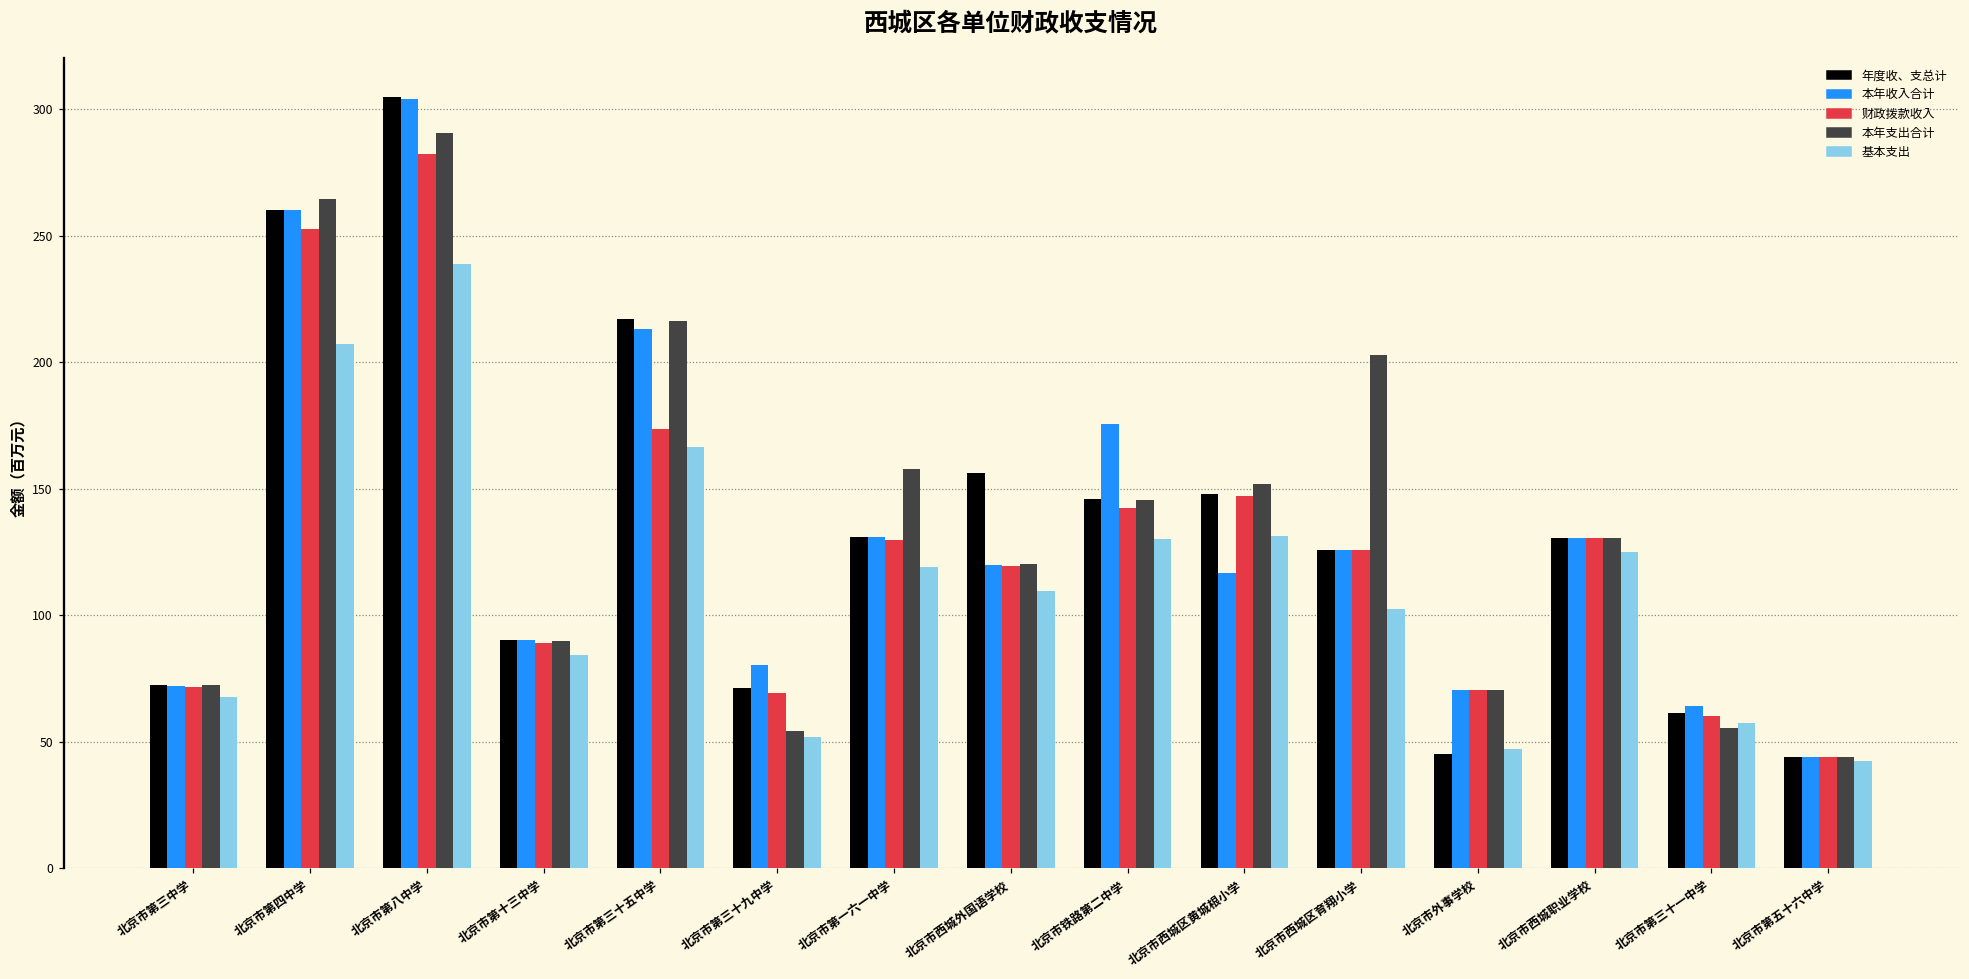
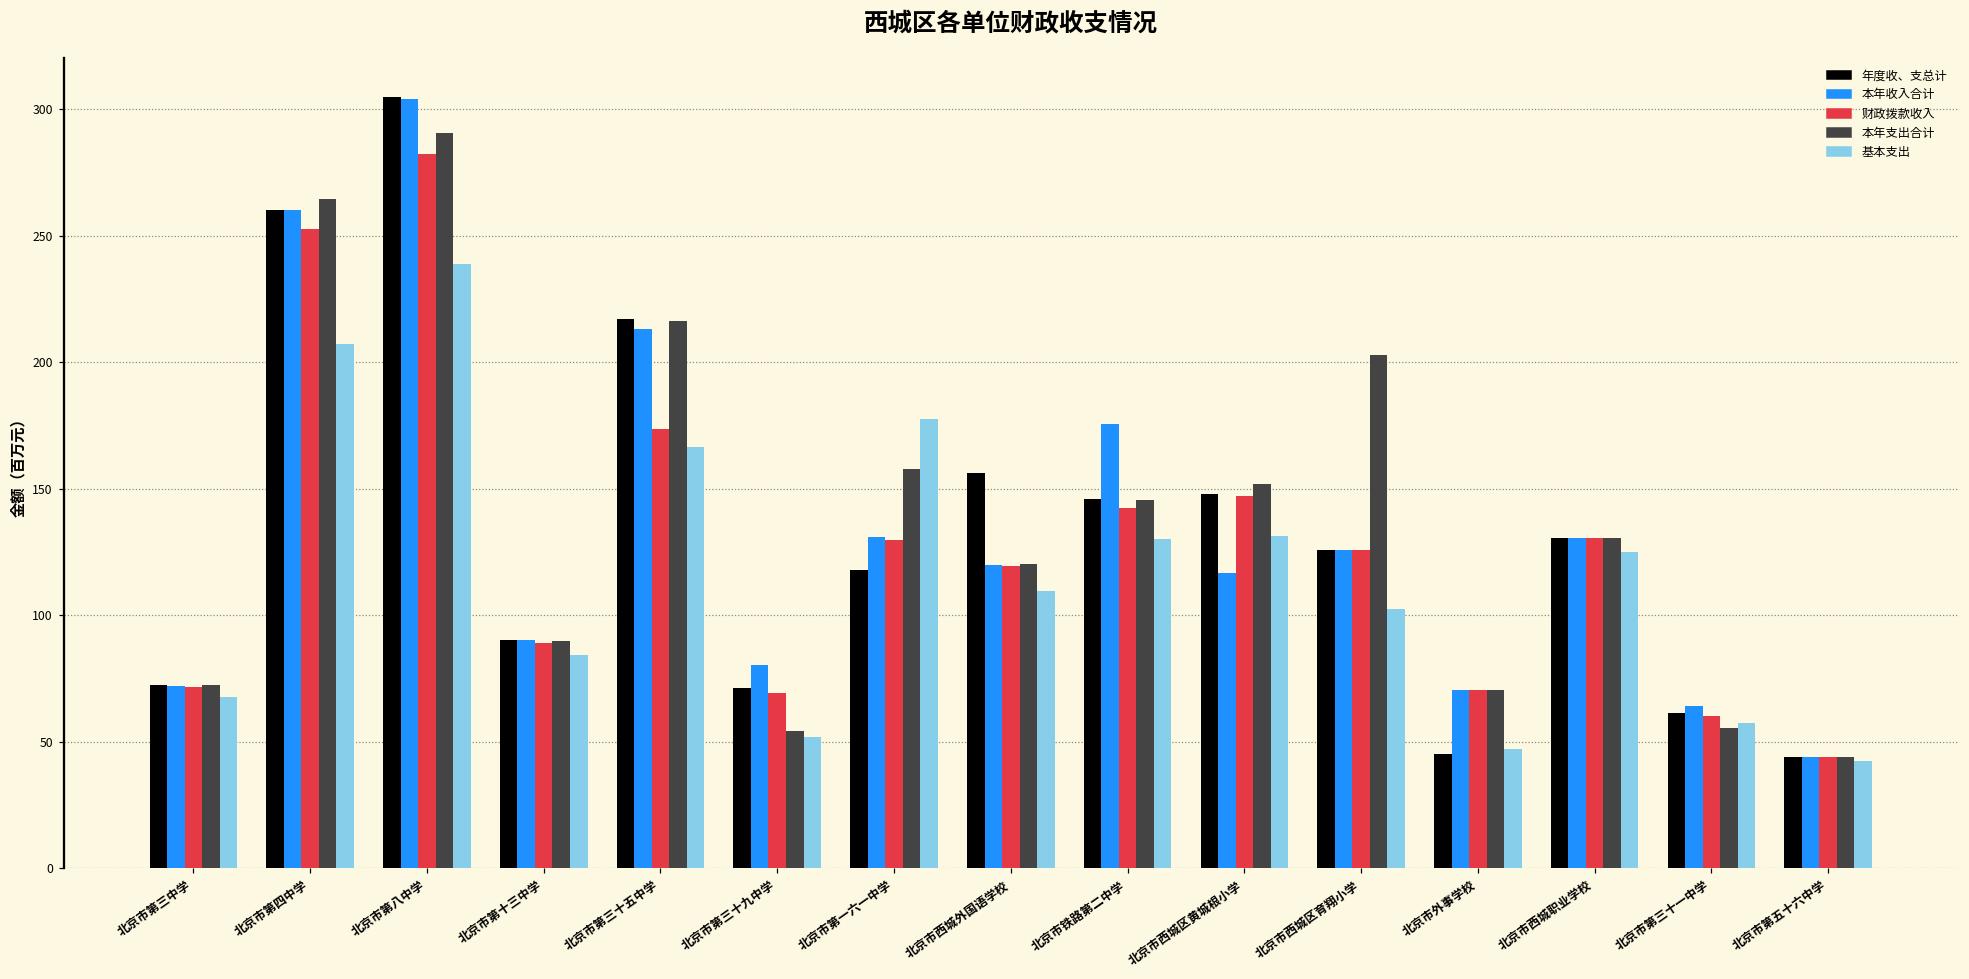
  {
    "年度收、支总计": {
      "北京市第三中学": 72,
      "北京市第四中学": 260,
      "北京市第八中学": 305,
      "北京市第十三中学": 90,
      "北京市第三十五中学": 217,
      "北京市第三十九中学": 71,
-     "北京市第一六一中学": 131,
+     "北京市第一六一中学": 118,
      "北京市西城外国语学校": 156,
      "北京市铁路第二中学": 146,
      "北京市西城区黄城根小学": 148,
      "北京市西城区育翔小学": 126,
      "北京市外事学校": 45,
      "北京市西城职业学校": 131,
      "北京市第三十一中学": 61,
      "北京市第五十六中学": 44
    },
    "本年收入合计": {
      "北京市第三中学": 72,
      "北京市第四中学": 260,
      "北京市第八中学": 304,
      "北京市第十三中学": 90,
      "北京市第三十五中学": 213,
      "北京市第三十九中学": 80,
      "北京市第一六一中学": 131,
      "北京市西城外国语学校": 120,
      "北京市铁路第二中学": 175,
      "北京市西城区黄城根小学": 117,
      "北京市西城区育翔小学": 126,
      "北京市外事学校": 71,
      "北京市西城职业学校": 131,
      "北京市第三十一中学": 64,
      "北京市第五十六中学": 44
    },
    "财政拨款收入": {
      "北京市第三中学": 72,
      "北京市第四中学": 253,
      "北京市第八中学": 283,
      "北京市第十三中学": 89,
      "北京市第三十五中学": 174,
      "北京市第三十九中学": 69,
      "北京市第一六一中学": 130,
      "北京市西城外国语学校": 120,
      "北京市铁路第二中学": 142,
      "北京市西城区黄城根小学": 147,
      "北京市西城区育翔小学": 126,
      "北京市外事学校": 71,
      "北京市西城职业学校": 131,
      "北京市第三十一中学": 60,
      "北京市第五十六中学": 44
    },
    "本年支出合计": {
      "北京市第三中学": 72,
      "北京市第四中学": 265,
      "北京市第八中学": 291,
      "北京市第十三中学": 90,
      "北京市第三十五中学": 216,
      "北京市第三十九中学": 54,
      "北京市第一六一中学": 158,
      "北京市西城外国语学校": 120,
      "北京市铁路第二中学": 146,
      "北京市西城区黄城根小学": 152,
      "北京市西城区育翔小学": 203,
      "北京市外事学校": 71,
      "北京市西城职业学校": 131,
      "北京市第三十一中学": 55,
      "北京市第五十六中学": 44
    },
    "基本支出": {
      "北京市第三中学": 68,
      "北京市第四中学": 207,
      "北京市第八中学": 239,
      "北京市第十三中学": 84,
      "北京市第三十五中学": 167,
      "北京市第三十九中学": 52,
-     "北京市第一六一中学": 119,
+     "北京市第一六一中学": 178,
      "北京市西城外国语学校": 110,
      "北京市铁路第二中学": 130,
      "北京市西城区黄城根小学": 131,
      "北京市西城区育翔小学": 102,
      "北京市外事学校": 47,
      "北京市西城职业学校": 125,
      "北京市第三十一中学": 58,
      "北京市第五十六中学": 43
    }
  }
